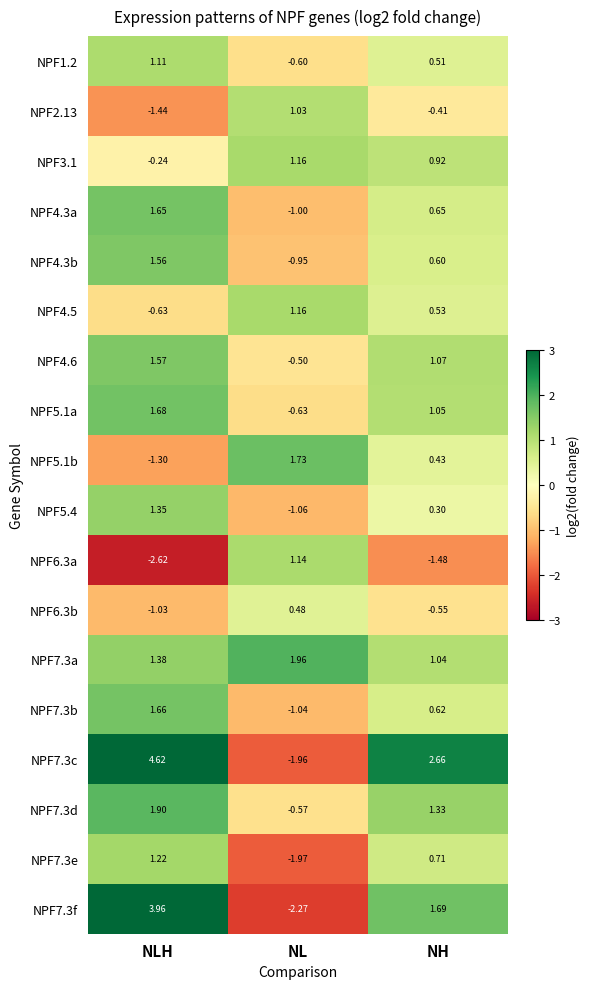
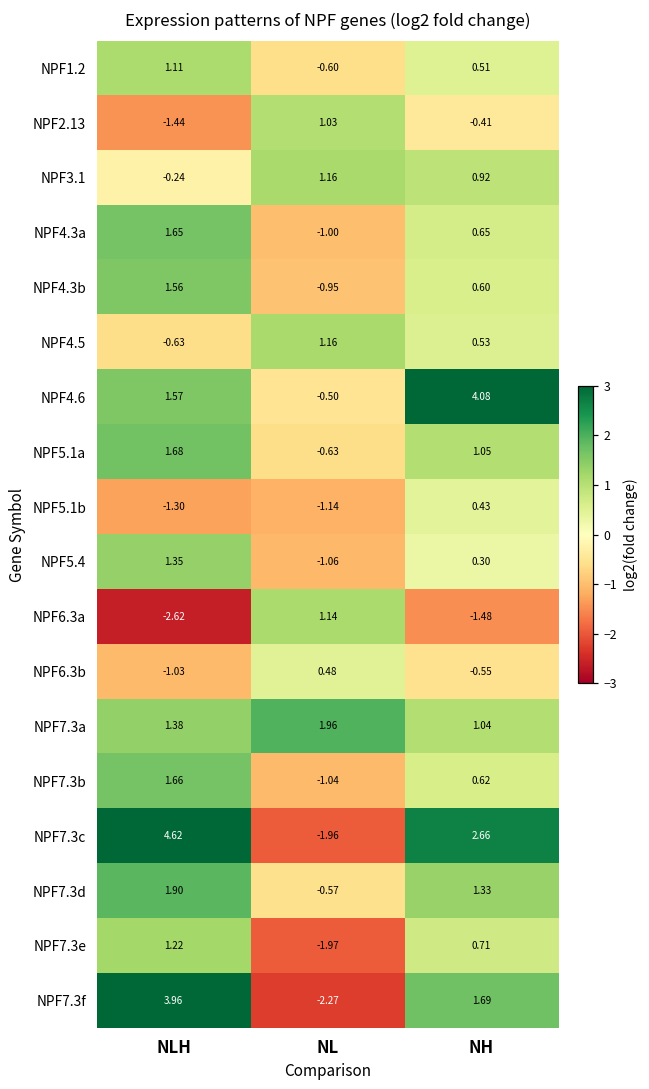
  {
    "NPF1.2": {
      "NLH": 1.11,
      "NL": -0.60,
      "NH": 0.51
    },
    "NPF2.13": {
      "NLH": -1.44,
      "NL": 1.03,
      "NH": -0.41
    },
    "NPF3.1": {
      "NLH": -0.24,
      "NL": 1.16,
      "NH": 0.92
    },
    "NPF4.3a": {
      "NLH": 1.65,
      "NL": -1.00,
      "NH": 0.65
    },
    "NPF4.3b": {
      "NLH": 1.56,
      "NL": -0.95,
      "NH": 0.60
    },
    "NPF4.5": {
      "NLH": -0.63,
      "NL": 1.16,
      "NH": 0.53
    },
    "NPF4.6": {
      "NLH": 1.57,
      "NL": -0.50,
-     "NH": 1.07
+     "NH": 4.08
    },
    "NPF5.1a": {
      "NLH": 1.68,
      "NL": -0.63,
      "NH": 1.05
    },
    "NPF5.1b": {
      "NLH": -1.30,
-     "NL": 1.73,
+     "NL": -1.14,
      "NH": 0.43
    },
    "NPF5.4": {
      "NLH": 1.35,
      "NL": -1.06,
      "NH": 0.30
    },
    "NPF6.3a": {
      "NLH": -2.62,
      "NL": 1.14,
      "NH": -1.48
    },
    "NPF6.3b": {
      "NLH": -1.03,
      "NL": 0.48,
      "NH": -0.55
    },
    "NPF7.3a": {
      "NLH": 1.38,
      "NL": 1.96,
      "NH": 1.04
    },
    "NPF7.3b": {
      "NLH": 1.66,
      "NL": -1.04,
      "NH": 0.62
    },
    "NPF7.3c": {
      "NLH": 4.62,
      "NL": -1.96,
      "NH": 2.66
    },
    "NPF7.3d": {
      "NLH": 1.90,
      "NL": -0.57,
      "NH": 1.33
    },
    "NPF7.3e": {
      "NLH": 1.22,
      "NL": -1.97,
      "NH": 0.71
    },
    "NPF7.3f": {
      "NLH": 3.96,
      "NL": -2.27,
      "NH": 1.69
    }
  }
